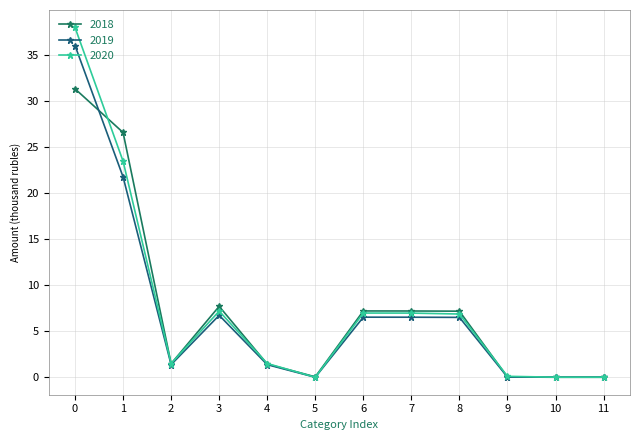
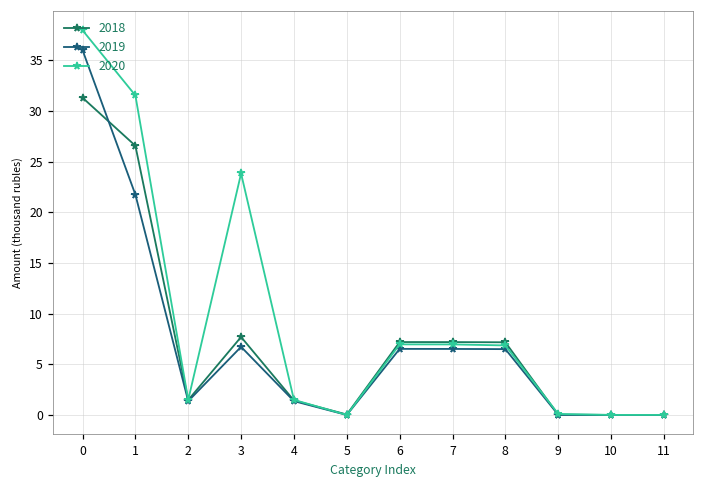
  {
    "2020": {
      "0": 38,
-     "1": 23,
-     "3": 7,
+     "1": 32,
+     "3": 24,
      "8": 7
    }
  }
